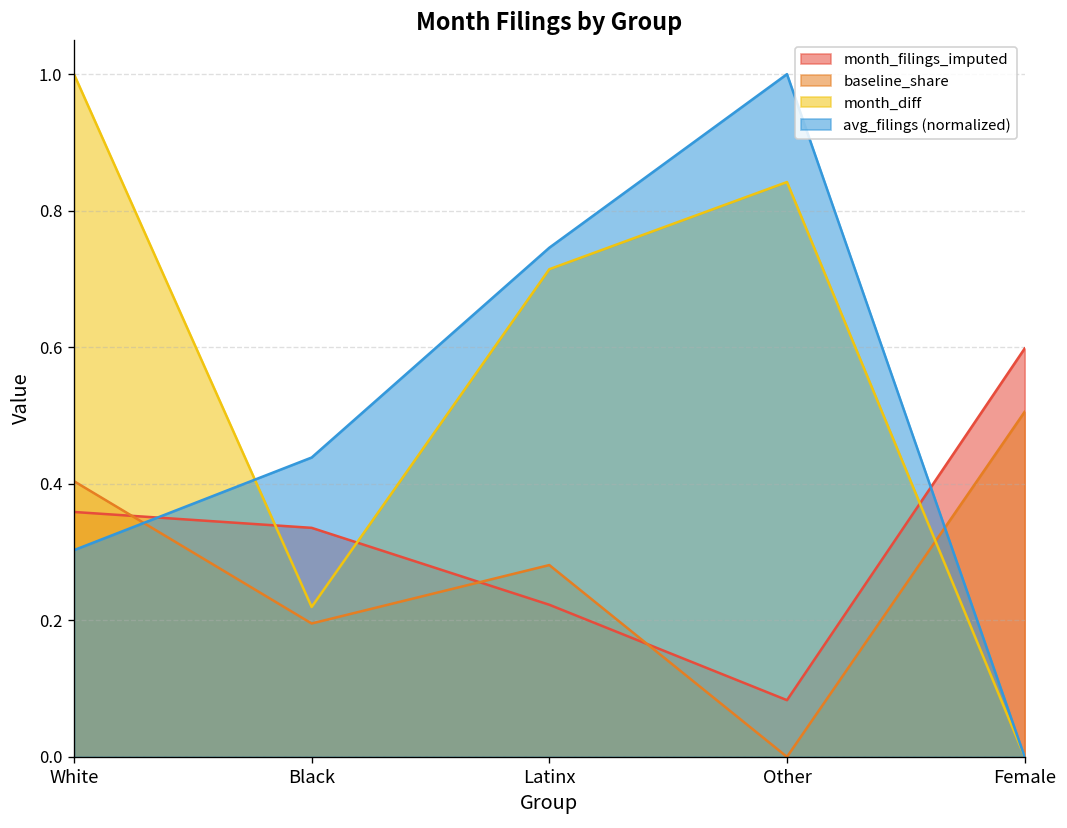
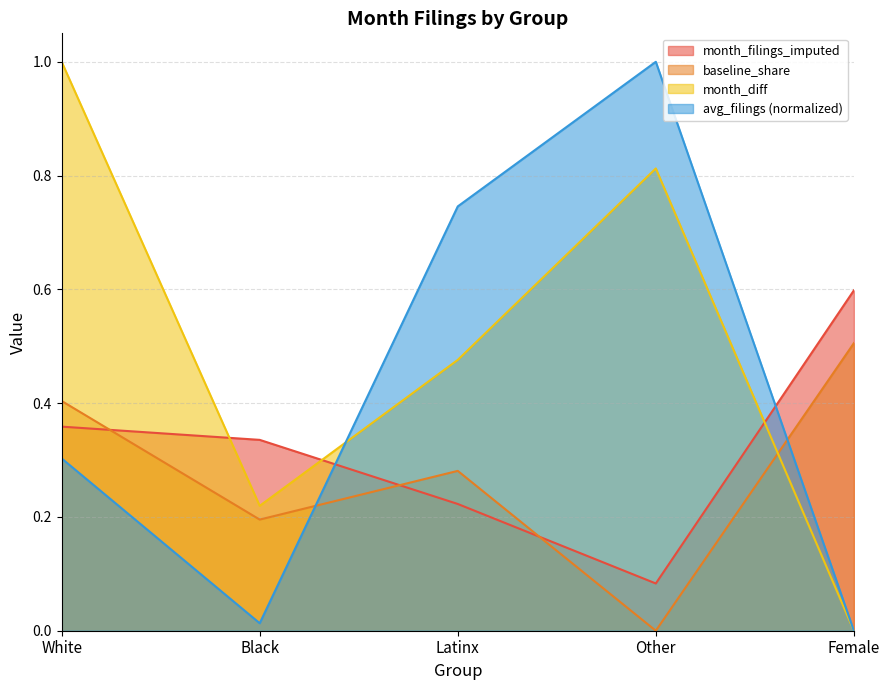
  {
    "month_diff": {
      "White": 1.00,
      "Black": 0.22,
-     "Latinx": 0.71,
-     "Other": 0.84
+     "Latinx": 0.48,
+     "Other": 0.81
    },
    "avg_filings (normalized)": {
      "White": 0.30,
-     "Black": 0.44,
+     "Black": 0.01,
      "Latinx": 0.75,
      "Other": 1.00
    }
  }
